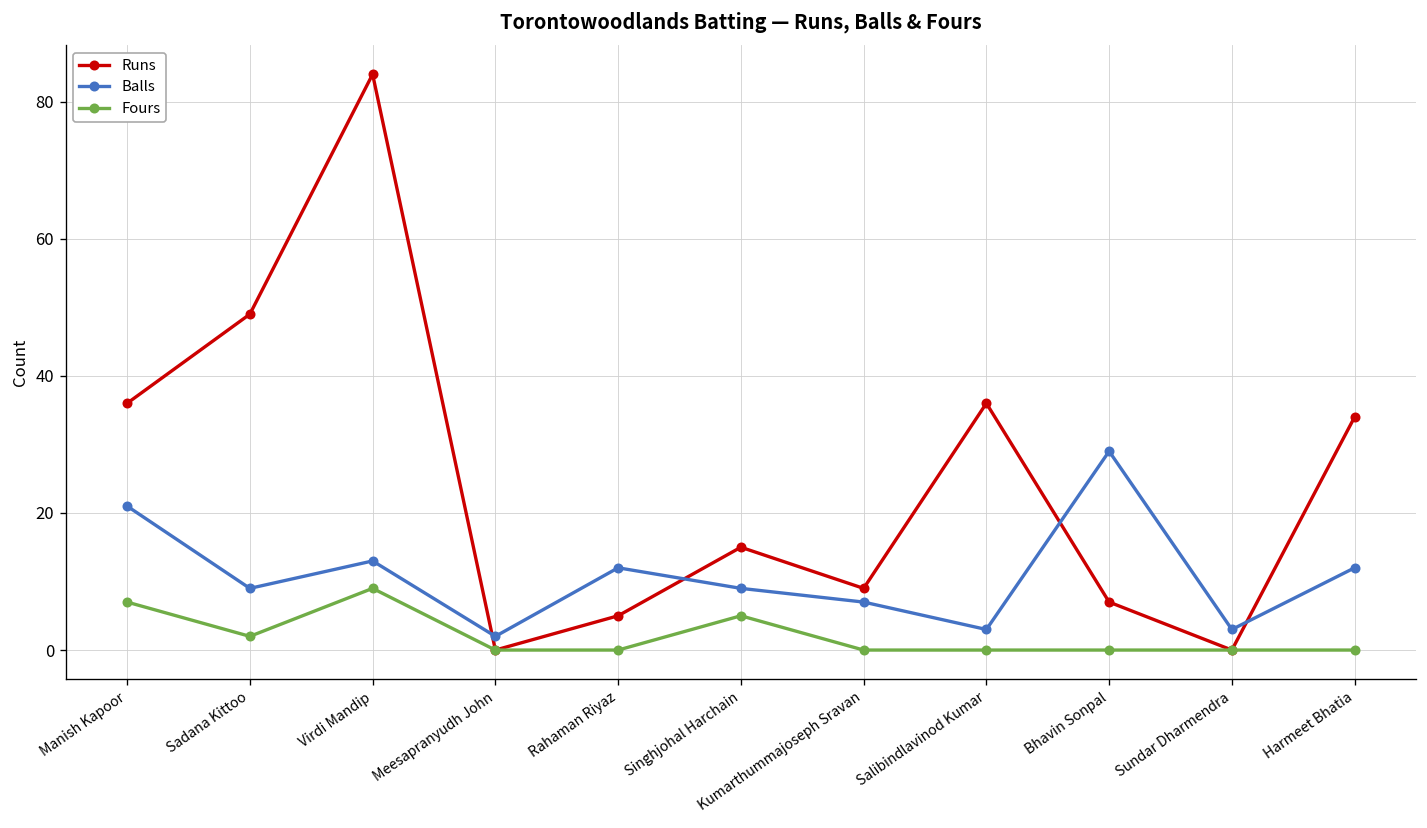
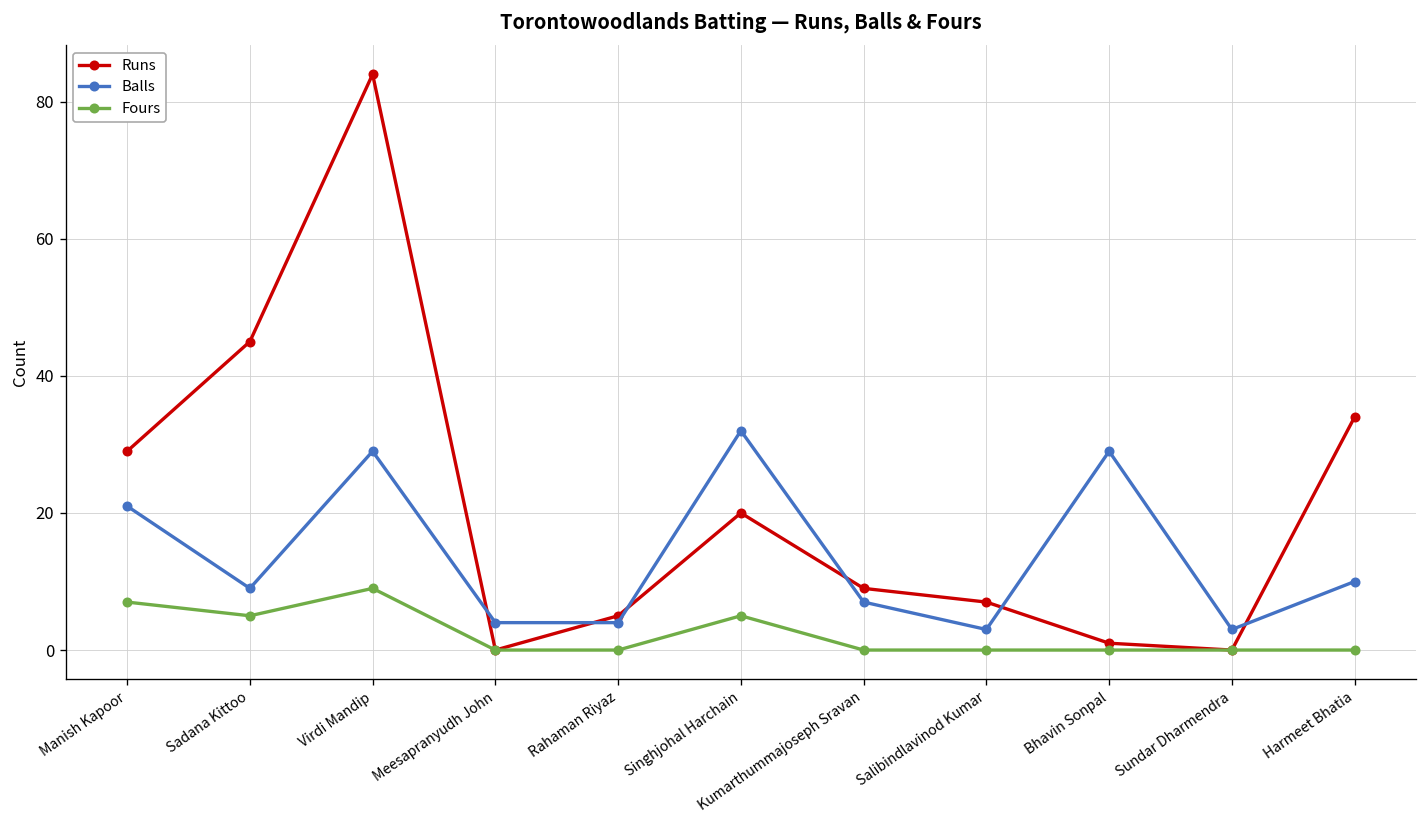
  {
    "Runs": {
-     "Manish Kapoor": 36,
-     "Sadana Kittoo": 49,
+     "Manish Kapoor": 29,
+     "Sadana Kittoo": 45,
      "Virdi Mandip": 84,
      "Rahaman Riyaz": 5,
-     "Singhjohal Harchain": 15,
+     "Singhjohal Harchain": 20,
      "Kumarthummajoseph Sravan": 9,
-     "Salibindlavinod Kumar": 36,
-     "Bhavin Sonpal": 7,
+     "Salibindlavinod Kumar": 7,
+     "Bhavin Sonpal": 1,
      "Harmeet Bhatia": 34
    },
    "Balls": {
      "Manish Kapoor": 21,
      "Sadana Kittoo": 9,
-     "Virdi Mandip": 13,
-     "Meesapranyudh John": 2,
-     "Rahaman Riyaz": 12,
-     "Singhjohal Harchain": 9,
+     "Virdi Mandip": 29,
+     "Meesapranyudh John": 4,
+     "Rahaman Riyaz": 4,
+     "Singhjohal Harchain": 32,
      "Kumarthummajoseph Sravan": 7,
      "Salibindlavinod Kumar": 3,
      "Bhavin Sonpal": 29,
      "Sundar Dharmendra": 3,
-     "Harmeet Bhatia": 12
+     "Harmeet Bhatia": 10
    },
    "Fours": {
      "Manish Kapoor": 7,
-     "Sadana Kittoo": 2,
+     "Sadana Kittoo": 5,
      "Virdi Mandip": 9,
      "Rahaman Riyaz": 0,
      "Singhjohal Harchain": 5,
      "Kumarthummajoseph Sravan": 0,
      "Salibindlavinod Kumar": 0,
      "Bhavin Sonpal": 0,
      "Harmeet Bhatia": 0
    }
  }
